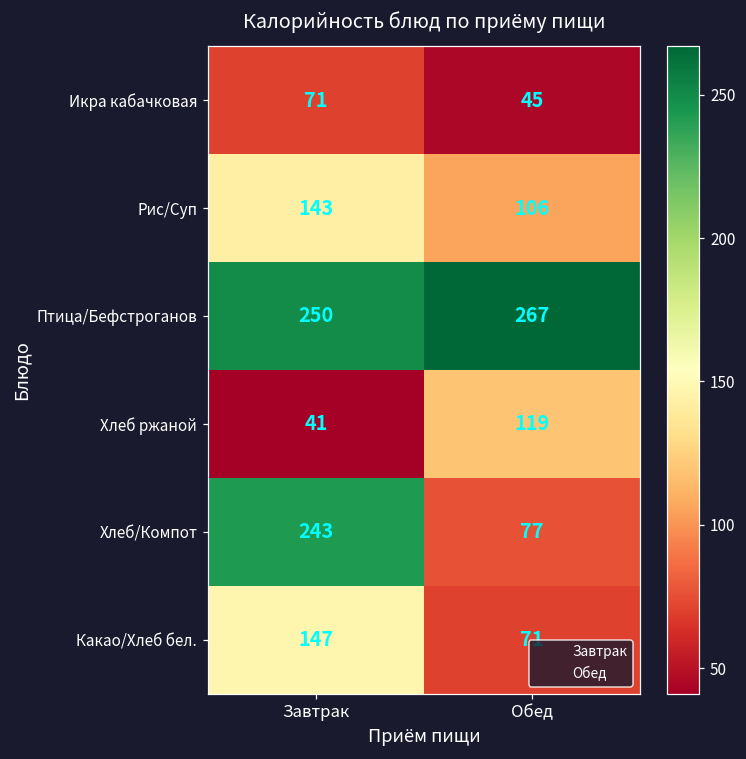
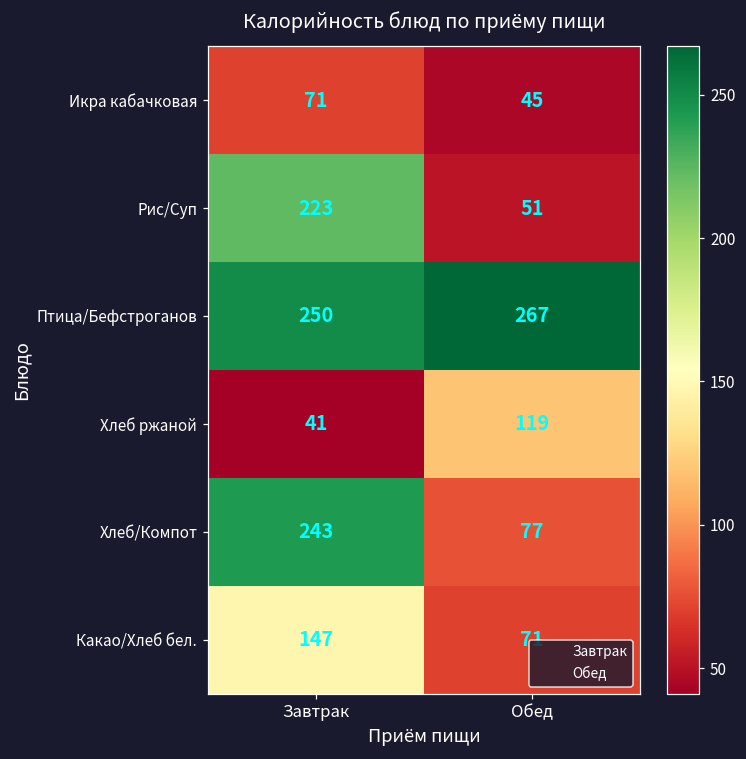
  {
    "Рис/Суп": {
-     "Завтрак": 143,
-     "Обед": 106
+     "Завтрак": 223,
+     "Обед": 51
    }
  }
